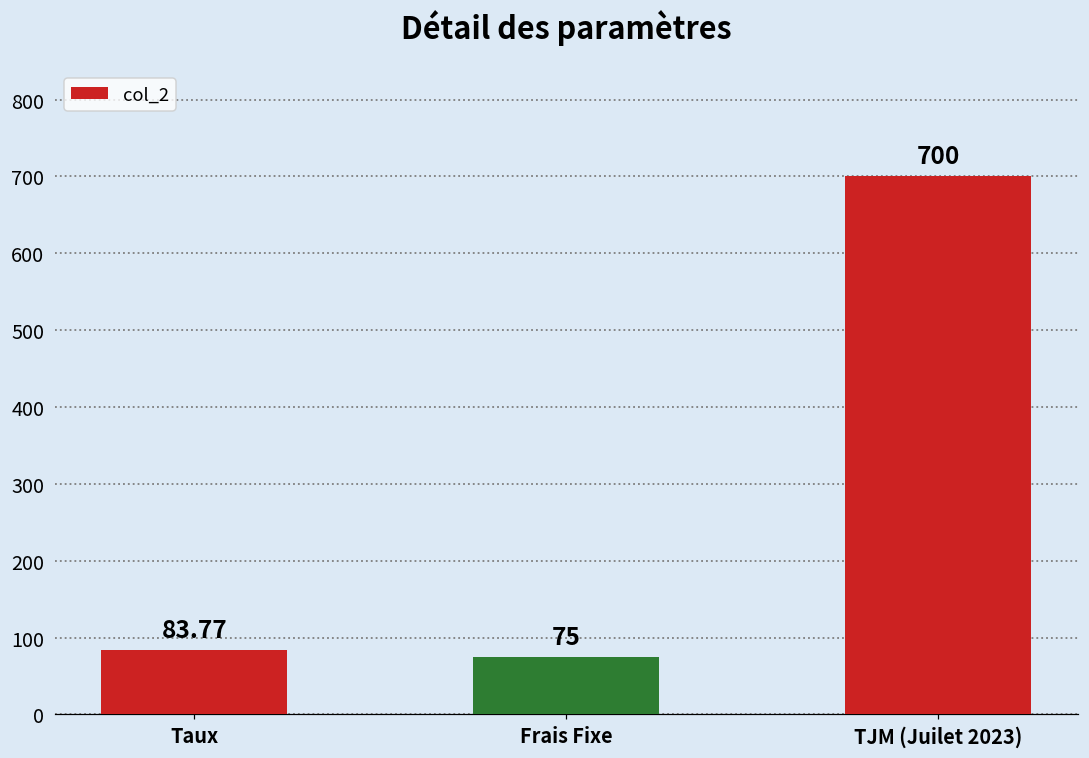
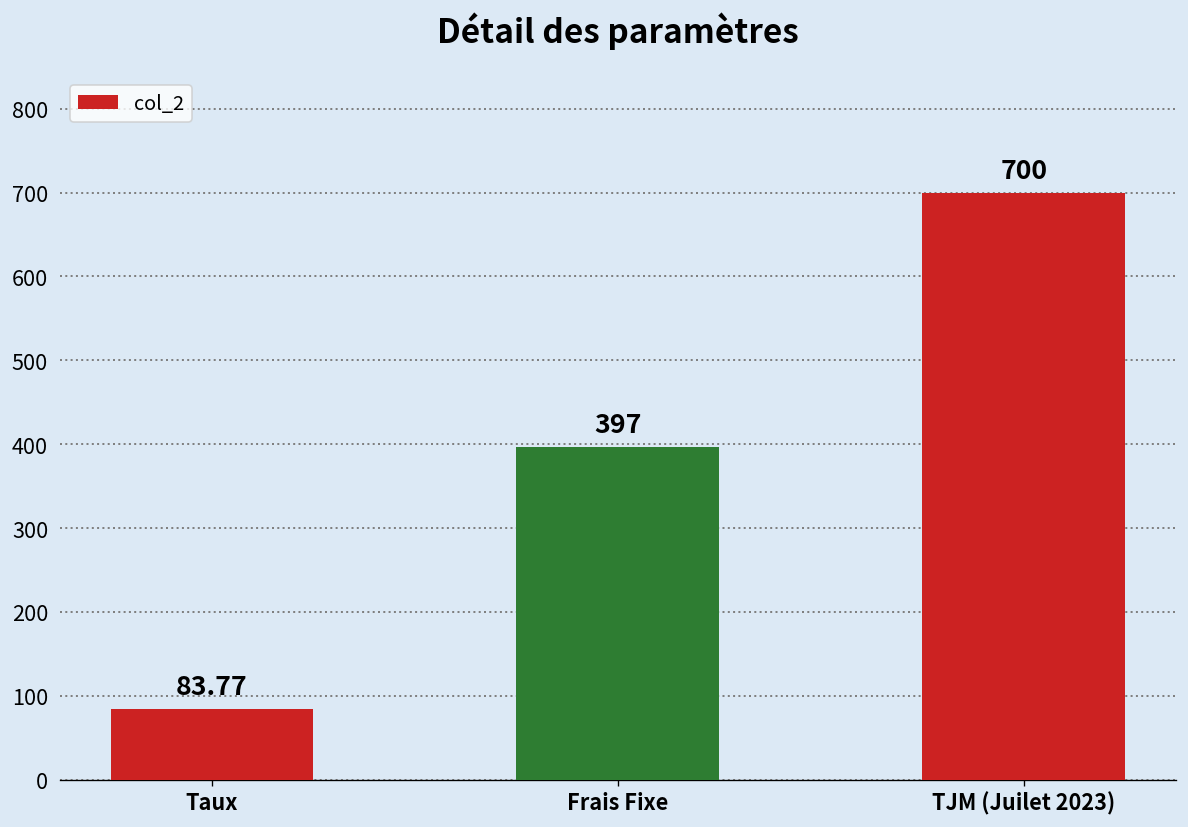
  {
    "Taux": 83.77,
-   "Frais Fixe": 75,
+   "Frais Fixe": 397,
    "TJM (Juilet 2023)": 700
  }
